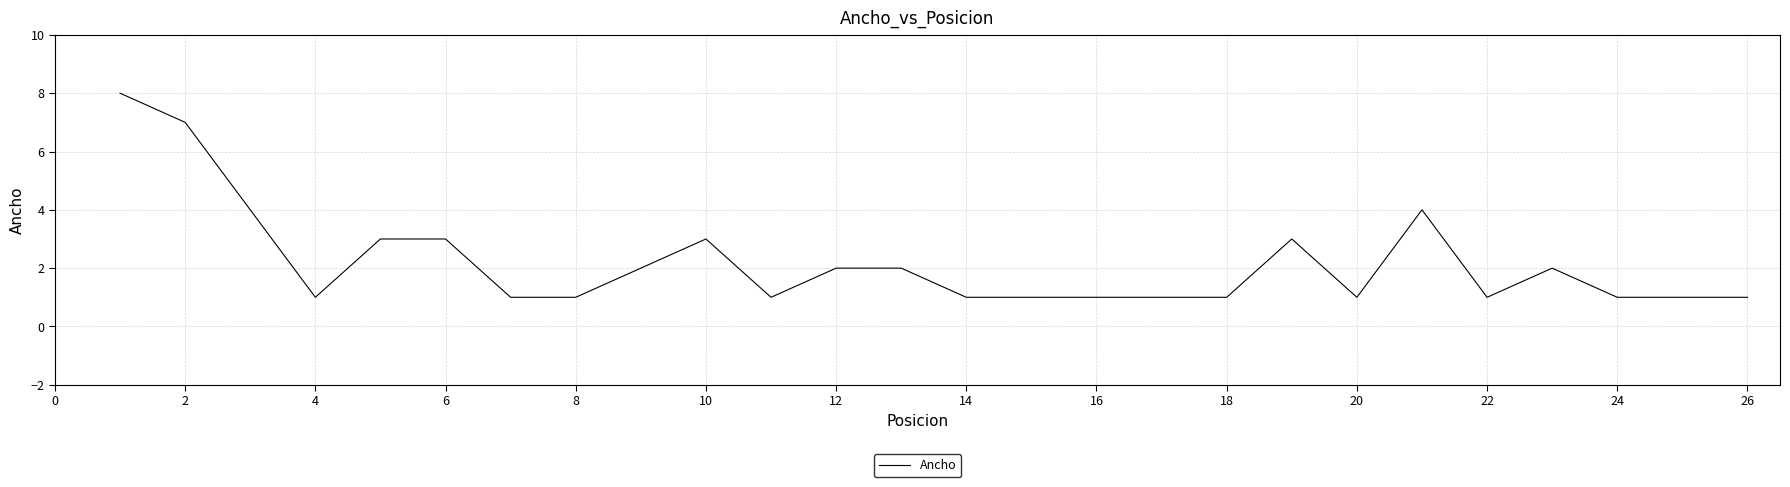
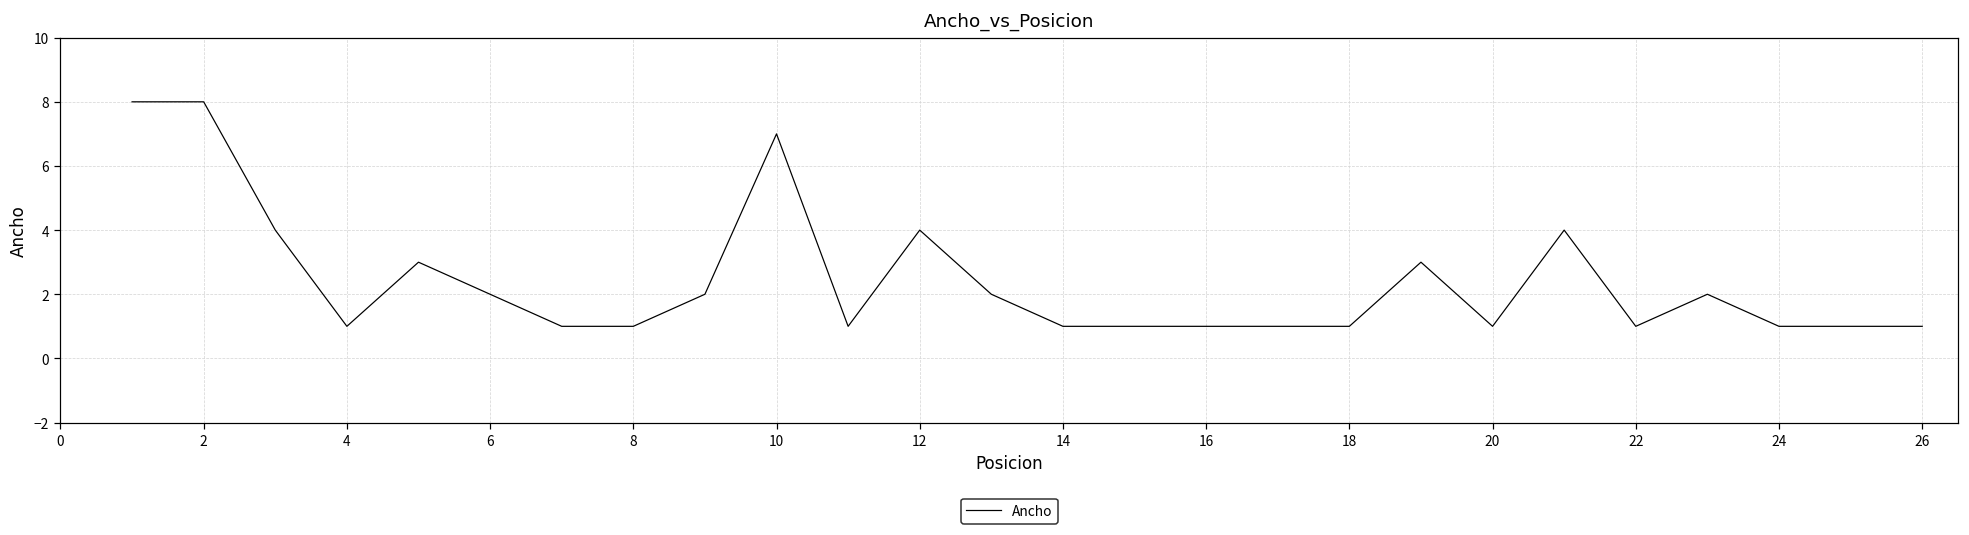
  {
-   "2": 7,
+   "2": 8,
    "4": 1,
-   "6": 3,
+   "6": 2,
    "8": 1,
-   "10": 3,
-   "12": 2,
+   "10": 7,
+   "12": 4,
    "14": 1,
    "16": 1,
    "18": 1,
    "20": 1,
    "22": 1,
    "24": 1,
    "26": 1
  }
